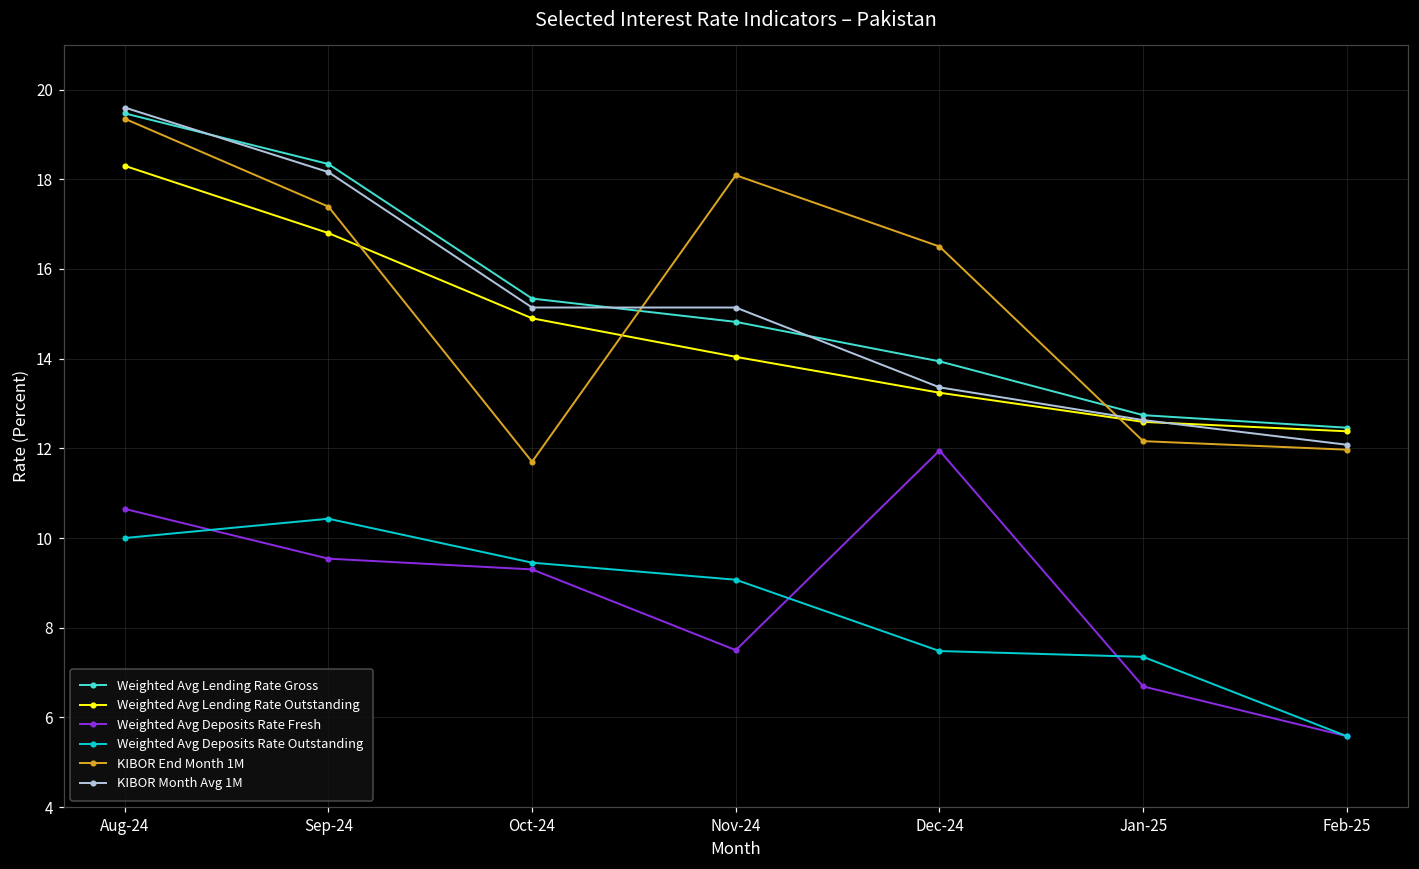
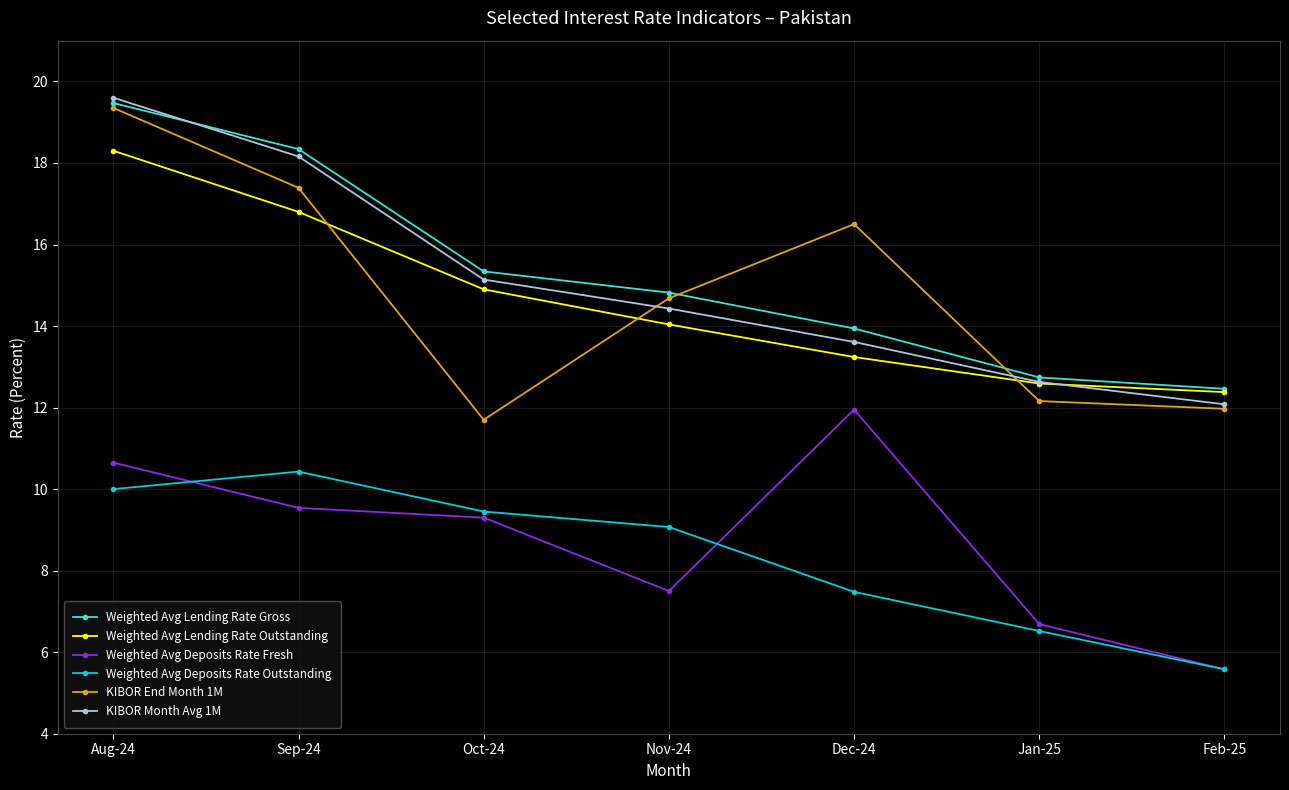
  {
    "Weighted Avg Lending Rate Gross": {
      "Aug-24": 19.5,
      "Sep-24": 18.3,
      "Oct-24": 15.3,
      "Nov-24": 14.8,
      "Dec-24": 13.9,
      "Jan-25": 12.7,
      "Feb-25": 12.5
    },
    "Weighted Avg Lending Rate Outstanding": {
      "Aug-24": 18.3,
      "Sep-24": 16.8,
      "Oct-24": 14.9,
      "Nov-24": 14.0,
      "Dec-24": 13.2,
      "Feb-25": 12.4
    },
    "Weighted Avg Deposits Rate Fresh": {
      "Aug-24": 10.7,
      "Sep-24": 9.5,
      "Oct-24": 9.3,
      "Nov-24": 7.5,
      "Dec-24": 12.0,
      "Jan-25": 6.7
    },
    "Weighted Avg Deposits Rate Outstanding": {
      "Aug-24": 10.0,
      "Sep-24": 10.4,
      "Oct-24": 9.5,
      "Nov-24": 9.1,
      "Dec-24": 7.5,
-     "Jan-25": 7.4
+     "Jan-25": 6.5
    },
    "KIBOR End Month 1M": {
      "Aug-24": 19.4,
      "Sep-24": 17.4,
      "Oct-24": 11.7,
-     "Nov-24": 18.1,
+     "Nov-24": 14.7,
      "Dec-24": 16.5,
      "Jan-25": 12.2,
      "Feb-25": 12.0
    },
    "KIBOR Month Avg 1M": {
      "Aug-24": 19.6,
      "Sep-24": 18.2,
      "Oct-24": 15.1,
-     "Nov-24": 15.1,
-     "Dec-24": 13.4,
+     "Nov-24": 14.4,
+     "Dec-24": 13.6,
      "Feb-25": 12.1
    }
  }
